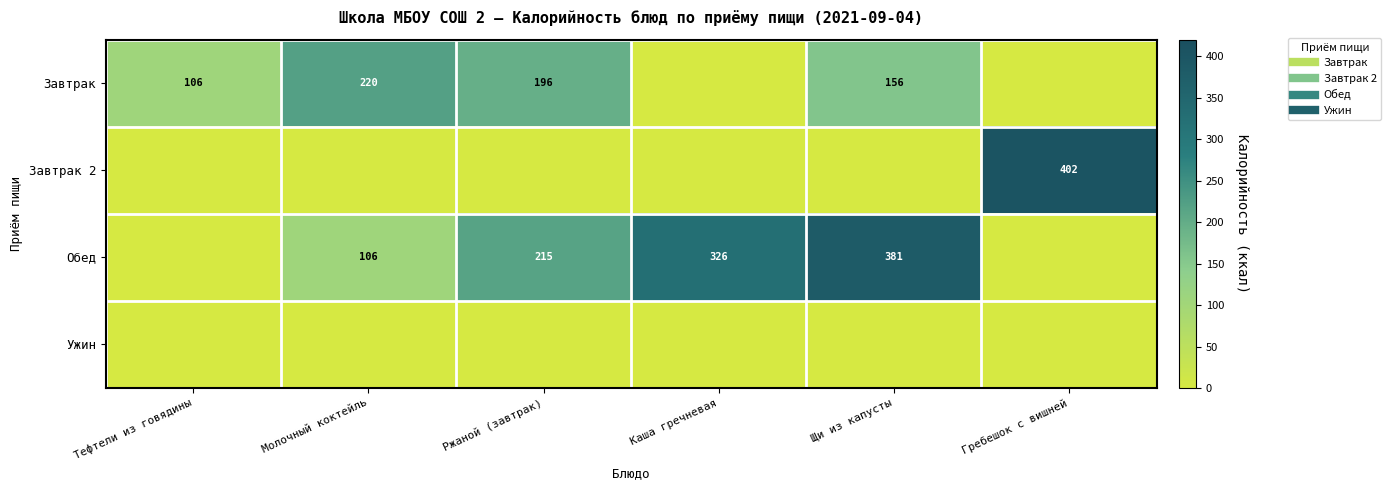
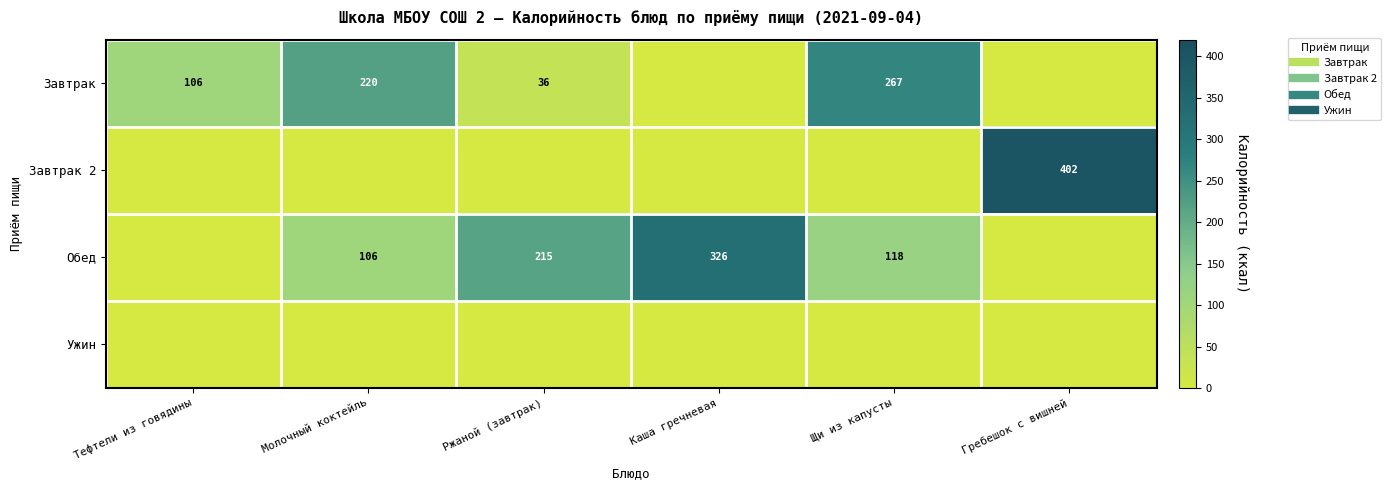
  {
    "Завтрак": {
      "Тефтели из говядины": 106,
      "Молочный коктейль": 220,
-     "Ржаной (завтрак)": 196,
-     "Щи из капусты": 156
+     "Ржаной (завтрак)": 36,
+     "Щи из капусты": 267
    },
    "Завтрак 2": {
      "Гребешок с вишней": 402
    },
    "Обед": {
      "Молочный коктейль": 106,
      "Ржаной (завтрак)": 215,
      "Каша гречневая": 326,
-     "Щи из капусты": 381
+     "Щи из капусты": 118
    }
  }
